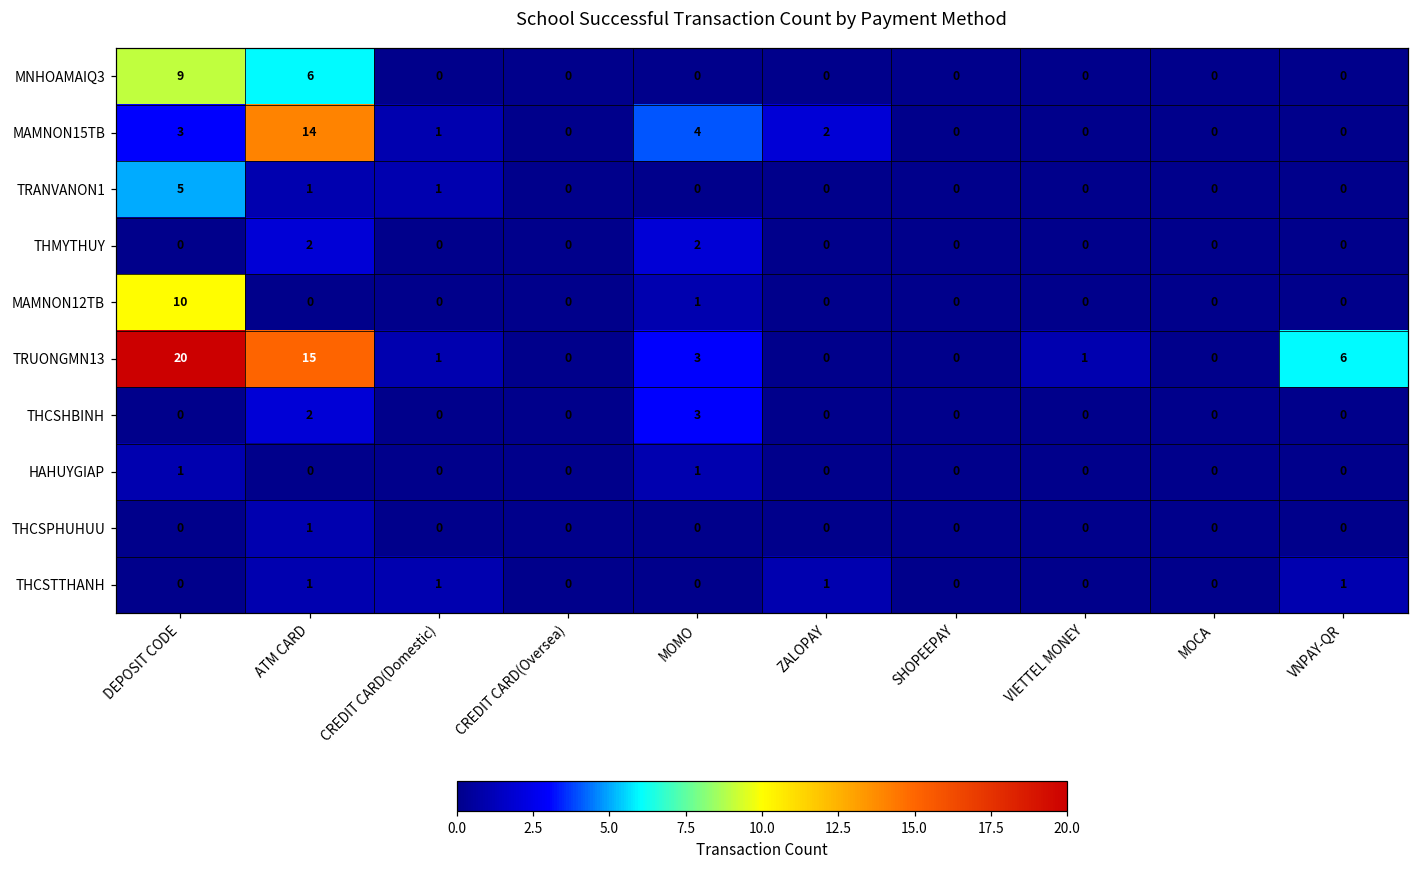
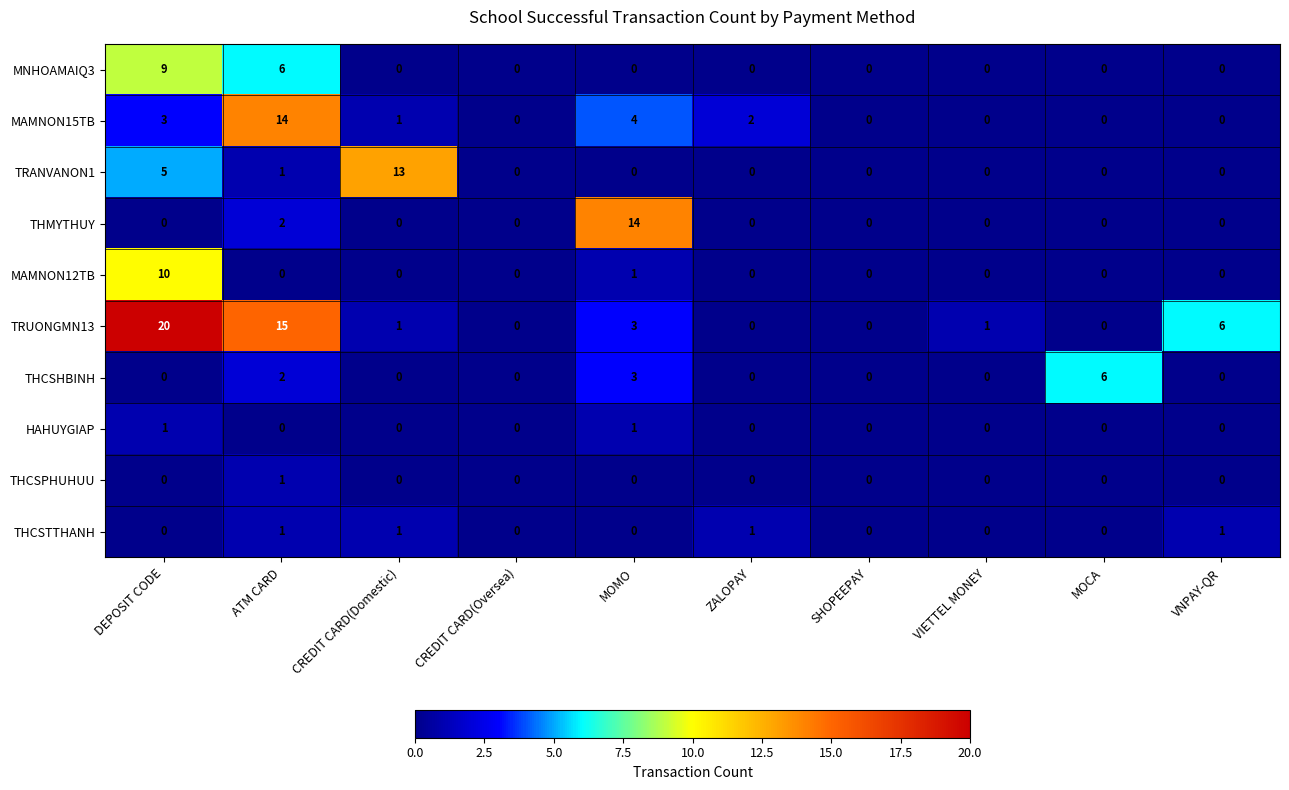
  {
    "MNHOAMAIQ3": {
      "DEPOSIT CODE": 9,
      "ATM CARD": 6,
      "CREDIT CARD(Domestic)": 0,
      "CREDIT CARD(Oversea)": 0,
      "MOMO": 0,
      "ZALOPAY": 0,
      "SHOPEEPAY": 0,
      "VIETTEL MONEY": 0,
      "MOCA": 0,
      "VNPAY-QR": 0
    },
    "MAMNON15TB": {
      "DEPOSIT CODE": 3,
      "ATM CARD": 14,
      "CREDIT CARD(Domestic)": 1,
      "CREDIT CARD(Oversea)": 0,
      "MOMO": 4,
      "ZALOPAY": 2,
      "SHOPEEPAY": 0,
      "VIETTEL MONEY": 0,
      "MOCA": 0,
      "VNPAY-QR": 0
    },
    "TRANVANON1": {
      "DEPOSIT CODE": 5,
      "ATM CARD": 1,
-     "CREDIT CARD(Domestic)": 1,
+     "CREDIT CARD(Domestic)": 13,
      "CREDIT CARD(Oversea)": 0,
      "MOMO": 0,
      "ZALOPAY": 0,
      "SHOPEEPAY": 0,
      "VIETTEL MONEY": 0,
      "MOCA": 0,
      "VNPAY-QR": 0
    },
    "THMYTHUY": {
      "DEPOSIT CODE": 0,
      "ATM CARD": 2,
      "CREDIT CARD(Domestic)": 0,
      "CREDIT CARD(Oversea)": 0,
-     "MOMO": 2,
+     "MOMO": 14,
      "ZALOPAY": 0,
      "SHOPEEPAY": 0,
      "VIETTEL MONEY": 0,
      "MOCA": 0,
      "VNPAY-QR": 0
    },
    "MAMNON12TB": {
      "DEPOSIT CODE": 10,
      "ATM CARD": 0,
      "CREDIT CARD(Domestic)": 0,
      "CREDIT CARD(Oversea)": 0,
      "MOMO": 1,
      "ZALOPAY": 0,
      "SHOPEEPAY": 0,
      "VIETTEL MONEY": 0,
      "MOCA": 0,
      "VNPAY-QR": 0
    },
    "TRUONGMN13": {
      "DEPOSIT CODE": 20,
      "ATM CARD": 15,
      "CREDIT CARD(Domestic)": 1,
      "CREDIT CARD(Oversea)": 0,
      "MOMO": 3,
      "ZALOPAY": 0,
      "SHOPEEPAY": 0,
      "VIETTEL MONEY": 1,
      "MOCA": 0,
      "VNPAY-QR": 6
    },
    "THCSHBINH": {
      "DEPOSIT CODE": 0,
      "ATM CARD": 2,
      "CREDIT CARD(Domestic)": 0,
      "CREDIT CARD(Oversea)": 0,
      "MOMO": 3,
      "ZALOPAY": 0,
      "SHOPEEPAY": 0,
      "VIETTEL MONEY": 0,
-     "MOCA": 0,
+     "MOCA": 6,
      "VNPAY-QR": 0
    },
    "HAHUYGIAP": {
      "DEPOSIT CODE": 1,
      "ATM CARD": 0,
      "CREDIT CARD(Domestic)": 0,
      "CREDIT CARD(Oversea)": 0,
      "MOMO": 1,
      "ZALOPAY": 0,
      "SHOPEEPAY": 0,
      "VIETTEL MONEY": 0,
      "MOCA": 0,
      "VNPAY-QR": 0
    },
    "THCSPHUHUU": {
      "DEPOSIT CODE": 0,
      "ATM CARD": 1,
      "CREDIT CARD(Domestic)": 0,
      "CREDIT CARD(Oversea)": 0,
      "MOMO": 0,
      "ZALOPAY": 0,
      "SHOPEEPAY": 0,
      "VIETTEL MONEY": 0,
      "MOCA": 0,
      "VNPAY-QR": 0
    },
    "THCSTTHANH": {
      "DEPOSIT CODE": 0,
      "ATM CARD": 1,
      "CREDIT CARD(Domestic)": 1,
      "CREDIT CARD(Oversea)": 0,
      "MOMO": 0,
      "ZALOPAY": 1,
      "SHOPEEPAY": 0,
      "VIETTEL MONEY": 0,
      "MOCA": 0,
      "VNPAY-QR": 1
    }
  }
